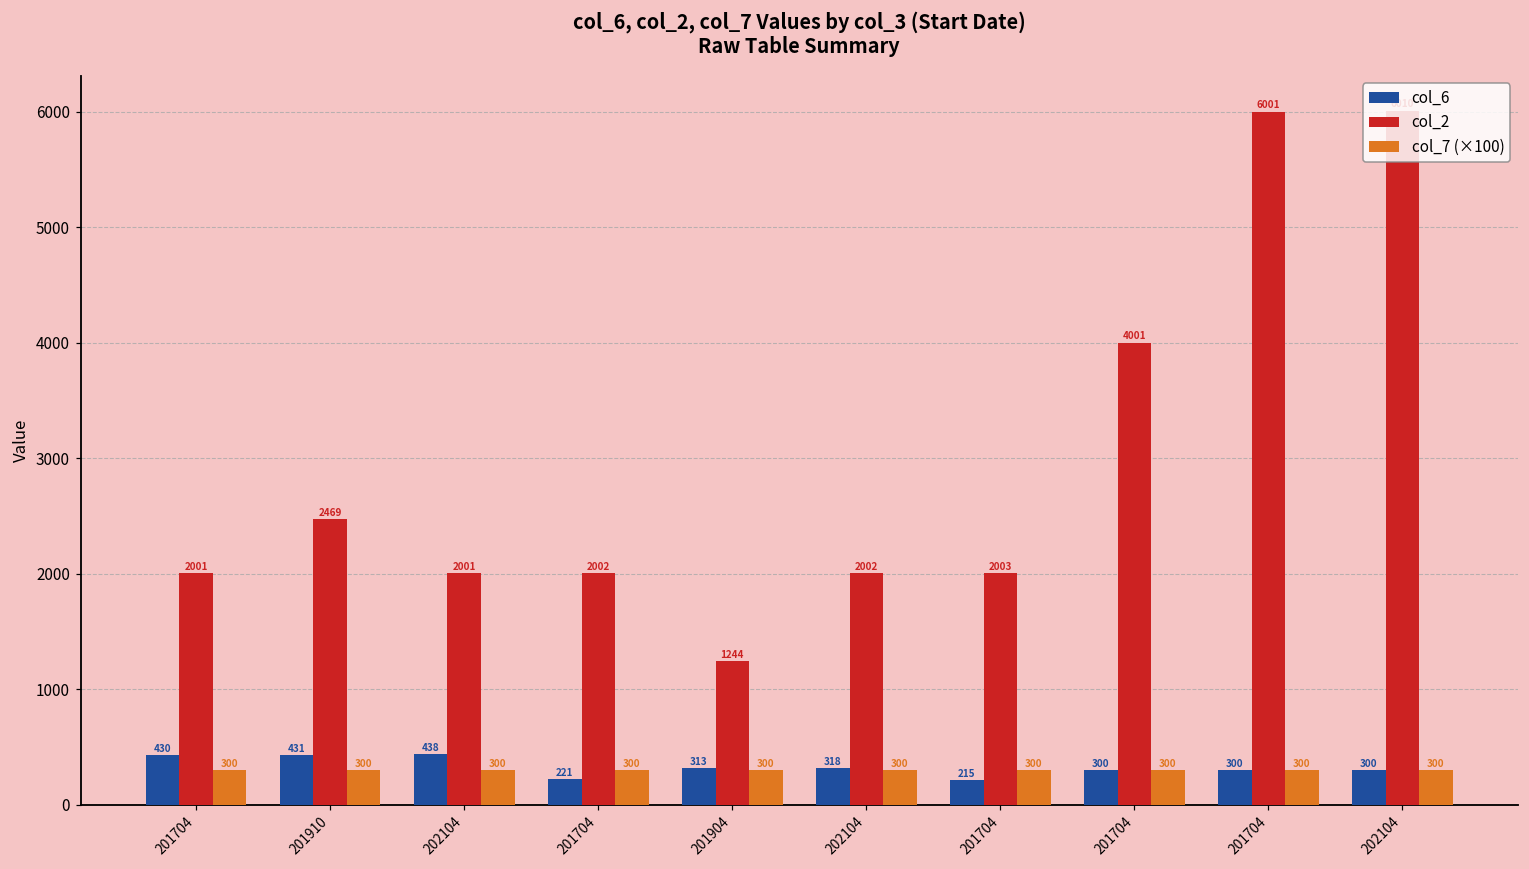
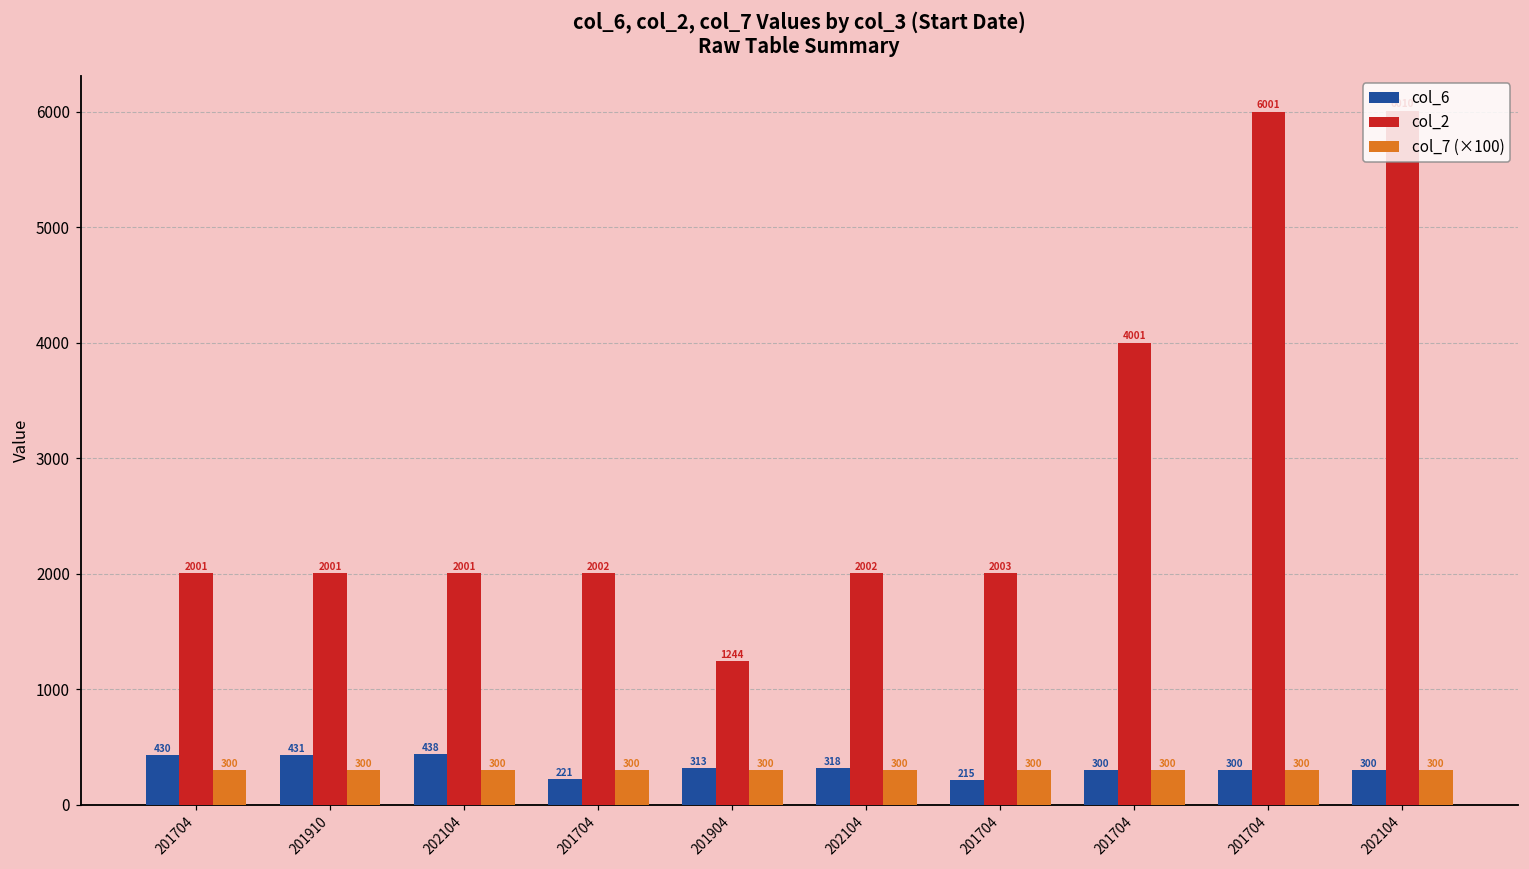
  {
    "col_6": {
      "201910": 431,
      "201904": 313
    },
    "col_2": {
-     "201910": 2469,
+     "201910": 2001,
      "201904": 1244
    },
    "col_7 (×100)": {
      "201910": 300,
      "201904": 300
    }
  }
